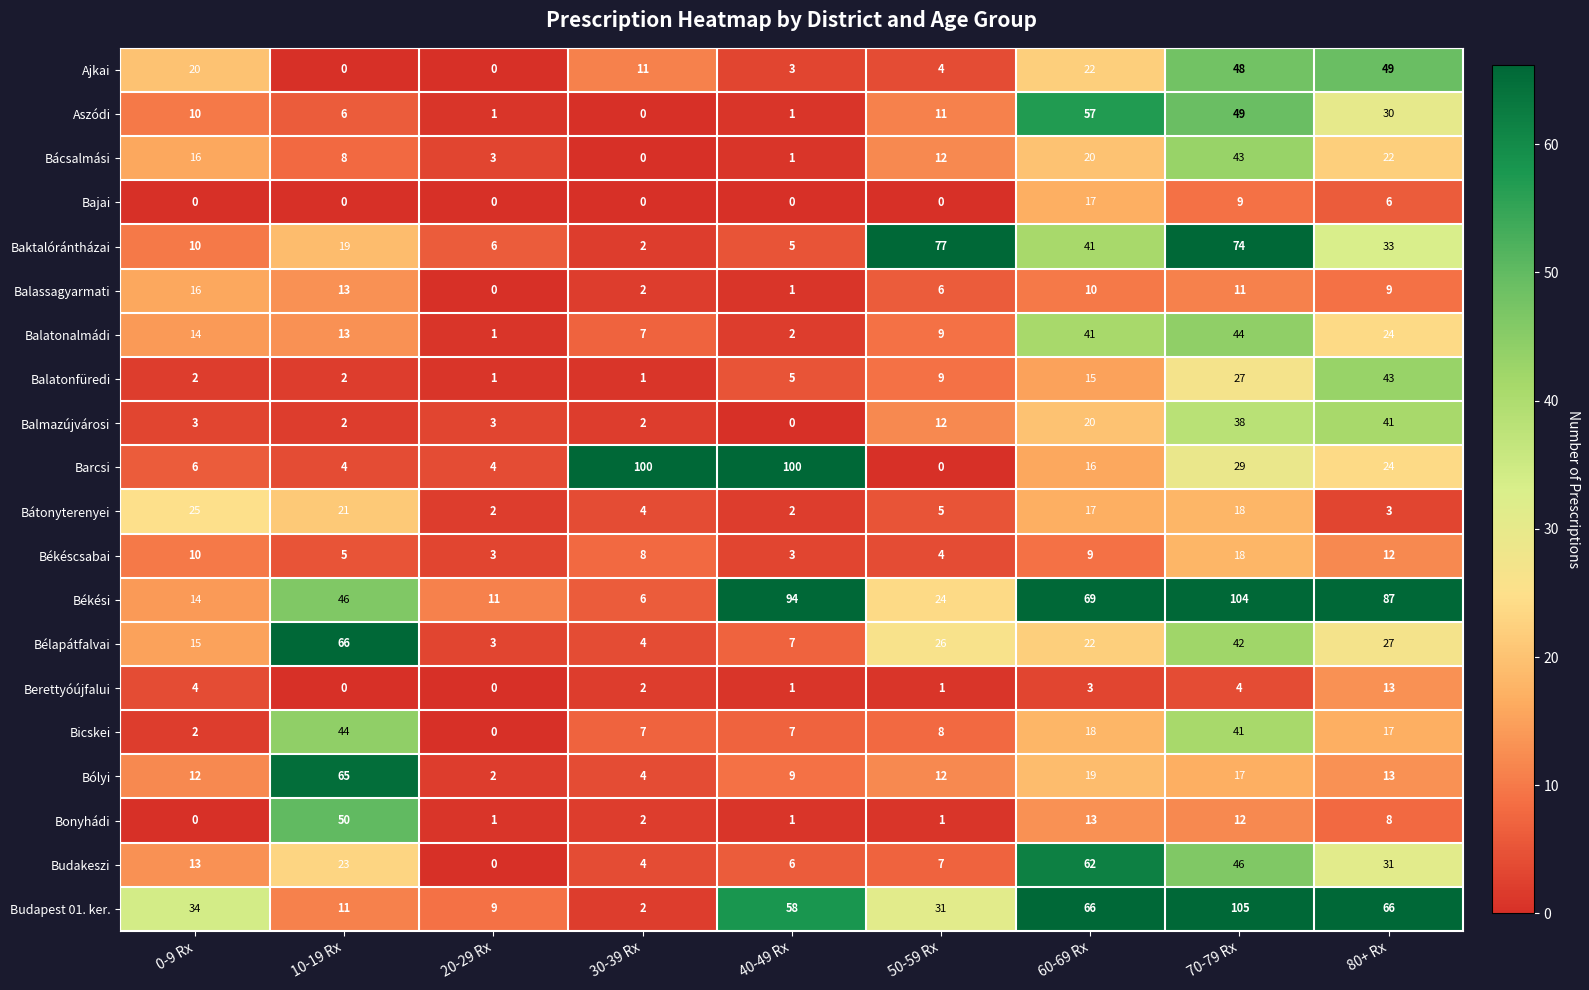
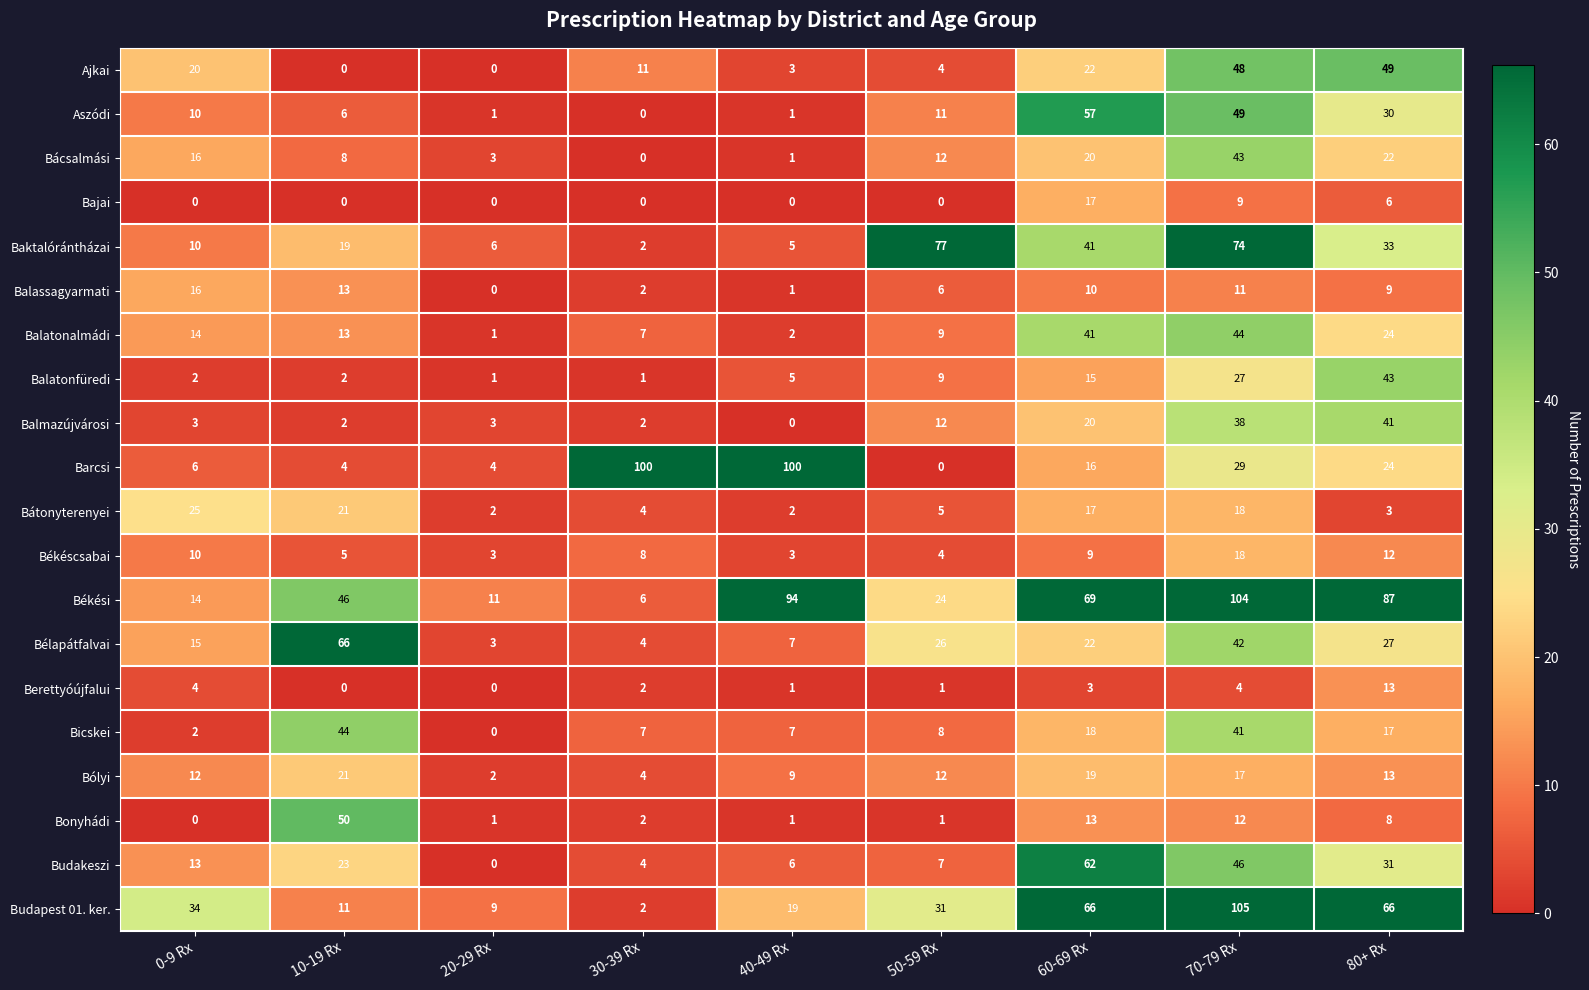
  {
    "Ajkai": {
      "0-9 Rx": 20,
      "10-19 Rx": 0,
      "20-29 Rx": 0,
      "30-39 Rx": 11,
      "40-49 Rx": 3,
      "50-59 Rx": 4,
      "60-69 Rx": 22,
      "70-79 Rx": 48,
      "80+ Rx": 49
    },
    "Aszódi": {
      "0-9 Rx": 10,
      "10-19 Rx": 6,
      "20-29 Rx": 1,
      "30-39 Rx": 0,
      "40-49 Rx": 1,
      "50-59 Rx": 11,
      "60-69 Rx": 57,
      "70-79 Rx": 49,
      "80+ Rx": 30
    },
    "Bácsalmási": {
      "0-9 Rx": 16,
      "10-19 Rx": 8,
      "20-29 Rx": 3,
      "30-39 Rx": 0,
      "40-49 Rx": 1,
      "50-59 Rx": 12,
      "60-69 Rx": 20,
      "70-79 Rx": 43,
      "80+ Rx": 22
    },
    "Bajai": {
      "0-9 Rx": 0,
      "10-19 Rx": 0,
      "20-29 Rx": 0,
      "30-39 Rx": 0,
      "40-49 Rx": 0,
      "50-59 Rx": 0,
      "60-69 Rx": 17,
      "70-79 Rx": 9,
      "80+ Rx": 6
    },
    "Baktalórántházai": {
      "0-9 Rx": 10,
      "10-19 Rx": 19,
      "20-29 Rx": 6,
      "30-39 Rx": 2,
      "40-49 Rx": 5,
      "50-59 Rx": 77,
      "60-69 Rx": 41,
      "70-79 Rx": 74,
      "80+ Rx": 33
    },
    "Balassagyarmati": {
      "0-9 Rx": 16,
      "10-19 Rx": 13,
      "20-29 Rx": 0,
      "30-39 Rx": 2,
      "40-49 Rx": 1,
      "50-59 Rx": 6,
      "60-69 Rx": 10,
      "70-79 Rx": 11,
      "80+ Rx": 9
    },
    "Balatonalmádi": {
      "0-9 Rx": 14,
      "10-19 Rx": 13,
      "20-29 Rx": 1,
      "30-39 Rx": 7,
      "40-49 Rx": 2,
      "50-59 Rx": 9,
      "60-69 Rx": 41,
      "70-79 Rx": 44,
      "80+ Rx": 24
    },
    "Balatonfüredi": {
      "0-9 Rx": 2,
      "10-19 Rx": 2,
      "20-29 Rx": 1,
      "30-39 Rx": 1,
      "40-49 Rx": 5,
      "50-59 Rx": 9,
      "60-69 Rx": 15,
      "70-79 Rx": 27,
      "80+ Rx": 43
    },
    "Balmazújvárosi": {
      "0-9 Rx": 3,
      "10-19 Rx": 2,
      "20-29 Rx": 3,
      "30-39 Rx": 2,
      "40-49 Rx": 0,
      "50-59 Rx": 12,
      "60-69 Rx": 20,
      "70-79 Rx": 38,
      "80+ Rx": 41
    },
    "Barcsi": {
      "0-9 Rx": 6,
      "10-19 Rx": 4,
      "20-29 Rx": 4,
      "30-39 Rx": 100,
      "40-49 Rx": 100,
      "50-59 Rx": 0,
      "60-69 Rx": 16,
      "70-79 Rx": 29,
      "80+ Rx": 24
    },
    "Bátonyterenyei": {
      "0-9 Rx": 25,
      "10-19 Rx": 21,
      "20-29 Rx": 2,
      "30-39 Rx": 4,
      "40-49 Rx": 2,
      "50-59 Rx": 5,
      "60-69 Rx": 17,
      "70-79 Rx": 18,
      "80+ Rx": 3
    },
    "Békéscsabai": {
      "0-9 Rx": 10,
      "10-19 Rx": 5,
      "20-29 Rx": 3,
      "30-39 Rx": 8,
      "40-49 Rx": 3,
      "50-59 Rx": 4,
      "60-69 Rx": 9,
      "70-79 Rx": 18,
      "80+ Rx": 12
    },
    "Békési": {
      "0-9 Rx": 14,
      "10-19 Rx": 46,
      "20-29 Rx": 11,
      "30-39 Rx": 6,
      "40-49 Rx": 94,
      "50-59 Rx": 24,
      "60-69 Rx": 69,
      "70-79 Rx": 104,
      "80+ Rx": 87
    },
    "Bélapátfalvai": {
      "0-9 Rx": 15,
      "10-19 Rx": 66,
      "20-29 Rx": 3,
      "30-39 Rx": 4,
      "40-49 Rx": 7,
      "50-59 Rx": 26,
      "60-69 Rx": 22,
      "70-79 Rx": 42,
      "80+ Rx": 27
    },
    "Berettyóújfalui": {
      "0-9 Rx": 4,
      "10-19 Rx": 0,
      "20-29 Rx": 0,
      "30-39 Rx": 2,
      "40-49 Rx": 1,
      "50-59 Rx": 1,
      "60-69 Rx": 3,
      "70-79 Rx": 4,
      "80+ Rx": 13
    },
    "Bicskei": {
      "0-9 Rx": 2,
      "10-19 Rx": 44,
      "20-29 Rx": 0,
      "30-39 Rx": 7,
      "40-49 Rx": 7,
      "50-59 Rx": 8,
      "60-69 Rx": 18,
      "70-79 Rx": 41,
      "80+ Rx": 17
    },
    "Bólyi": {
      "0-9 Rx": 12,
-     "10-19 Rx": 65,
+     "10-19 Rx": 21,
      "20-29 Rx": 2,
      "30-39 Rx": 4,
      "40-49 Rx": 9,
      "50-59 Rx": 12,
      "60-69 Rx": 19,
      "70-79 Rx": 17,
      "80+ Rx": 13
    },
    "Bonyhádi": {
      "0-9 Rx": 0,
      "10-19 Rx": 50,
      "20-29 Rx": 1,
      "30-39 Rx": 2,
      "40-49 Rx": 1,
      "50-59 Rx": 1,
      "60-69 Rx": 13,
      "70-79 Rx": 12,
      "80+ Rx": 8
    },
    "Budakeszi": {
      "0-9 Rx": 13,
      "10-19 Rx": 23,
      "20-29 Rx": 0,
      "30-39 Rx": 4,
      "40-49 Rx": 6,
      "50-59 Rx": 7,
      "60-69 Rx": 62,
      "70-79 Rx": 46,
      "80+ Rx": 31
    },
    "Budapest 01. ker.": {
      "0-9 Rx": 34,
      "10-19 Rx": 11,
      "20-29 Rx": 9,
      "30-39 Rx": 2,
-     "40-49 Rx": 58,
+     "40-49 Rx": 19,
      "50-59 Rx": 31,
      "60-69 Rx": 66,
      "70-79 Rx": 105,
      "80+ Rx": 66
    }
  }
